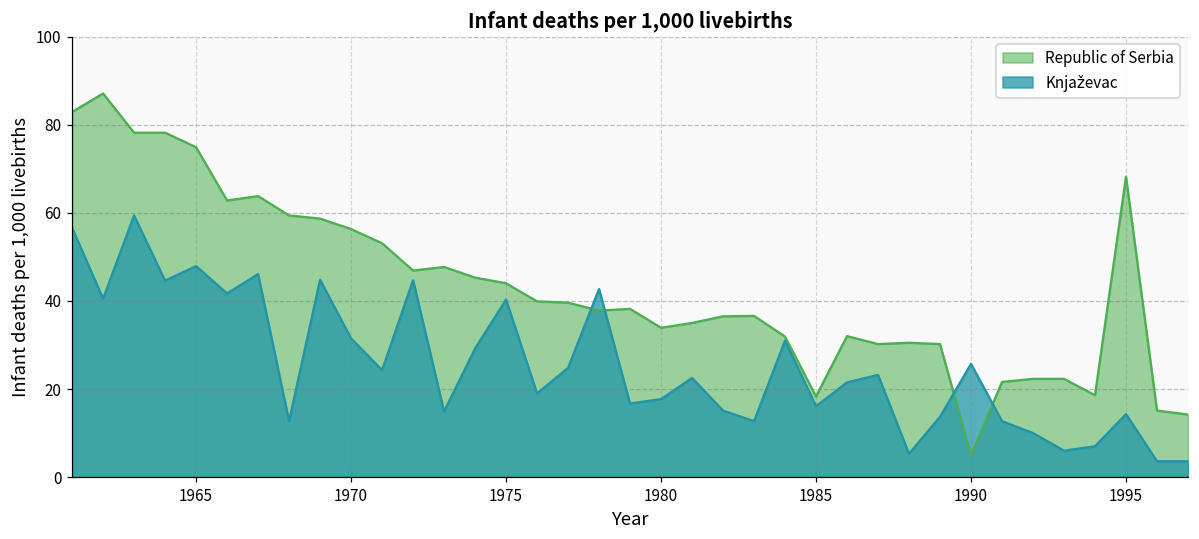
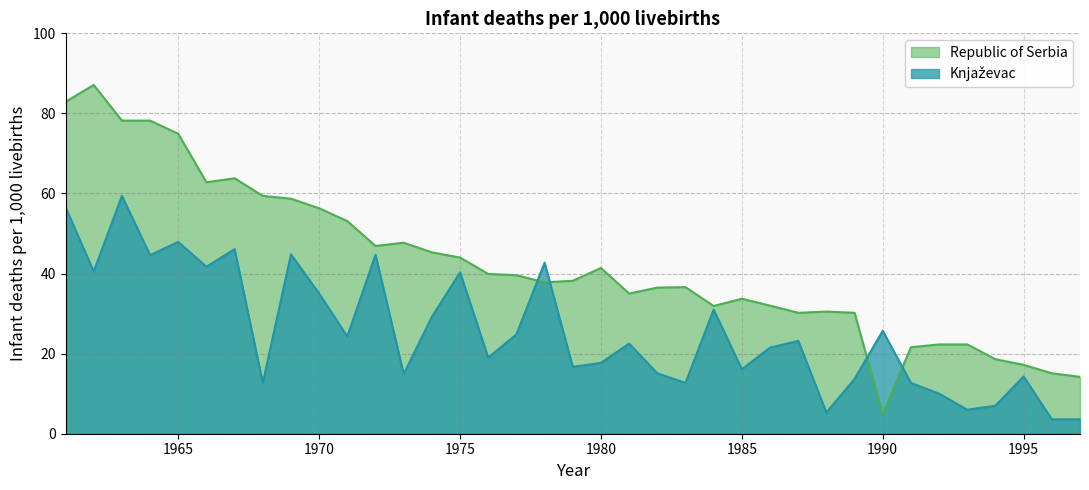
  {
    "Republic of Serbia": {
      "1965": 75,
      "1970": 56,
      "1975": 44,
-     "1980": 34,
-     "1985": 18,
+     "1980": 41,
+     "1985": 34,
      "1990": 5,
-     "1995": 68
+     "1995": 17
    },
    "Knjaževac": {
      "1965": 48,
-     "1970": 32,
+     "1970": 35,
      "1975": 40,
      "1980": 18,
      "1985": 16,
      "1990": 26,
      "1995": 14
    }
  }
